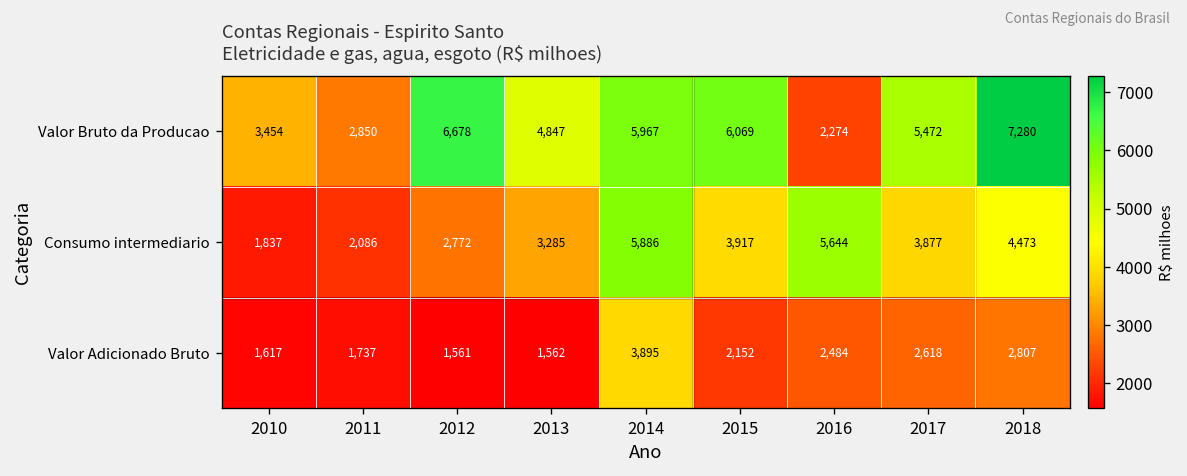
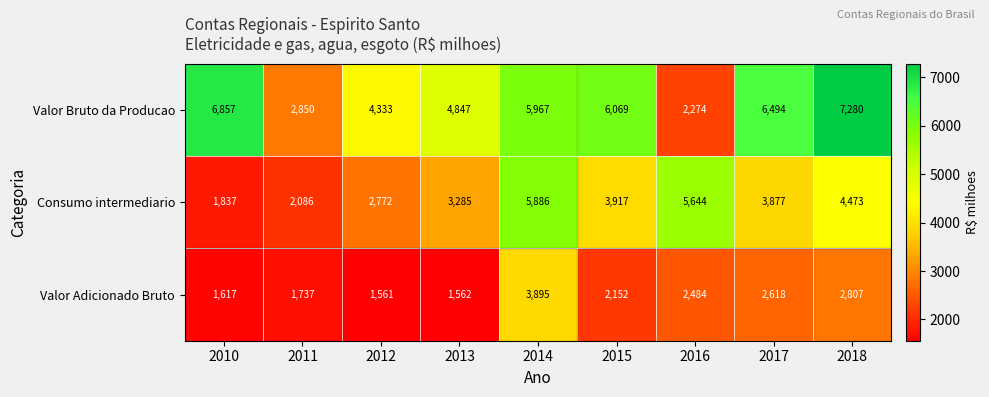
  {
    "Valor Bruto da Producao": {
-     "2010": "3,454",
+     "2010": "6,857",
      "2011": "2,850",
-     "2012": "6,678",
+     "2012": "4,333",
      "2013": "4,847",
      "2014": "5,967",
      "2015": "6,069",
      "2016": "2,274",
-     "2017": "5,472",
+     "2017": "6,494",
      "2018": "7,280"
    },
    "Consumo intermediario": {
      "2010": "1,837",
      "2011": "2,086",
      "2012": "2,772",
      "2013": "3,285",
      "2014": "5,886",
      "2015": "3,917",
      "2016": "5,644",
      "2017": "3,877",
      "2018": "4,473"
    },
    "Valor Adicionado Bruto": {
      "2010": "1,617",
      "2011": "1,737",
      "2012": "1,561",
      "2013": "1,562",
      "2014": "3,895",
      "2015": "2,152",
      "2016": "2,484",
      "2017": "2,618",
      "2018": "2,807"
    }
  }
